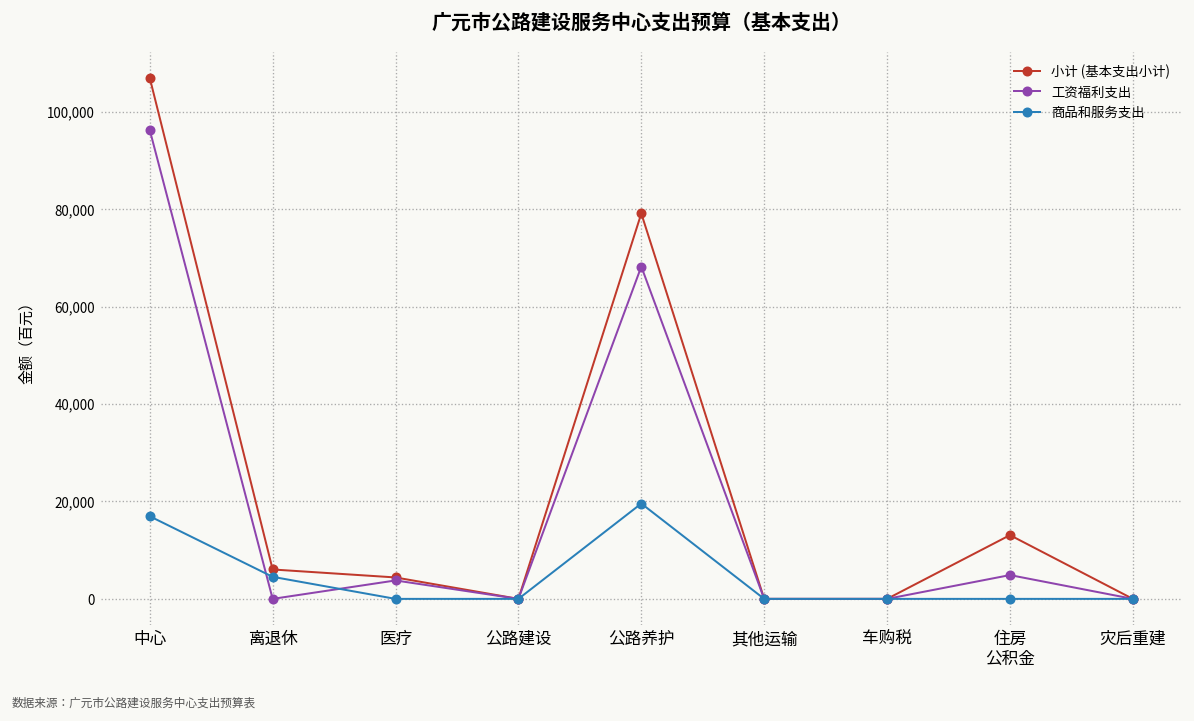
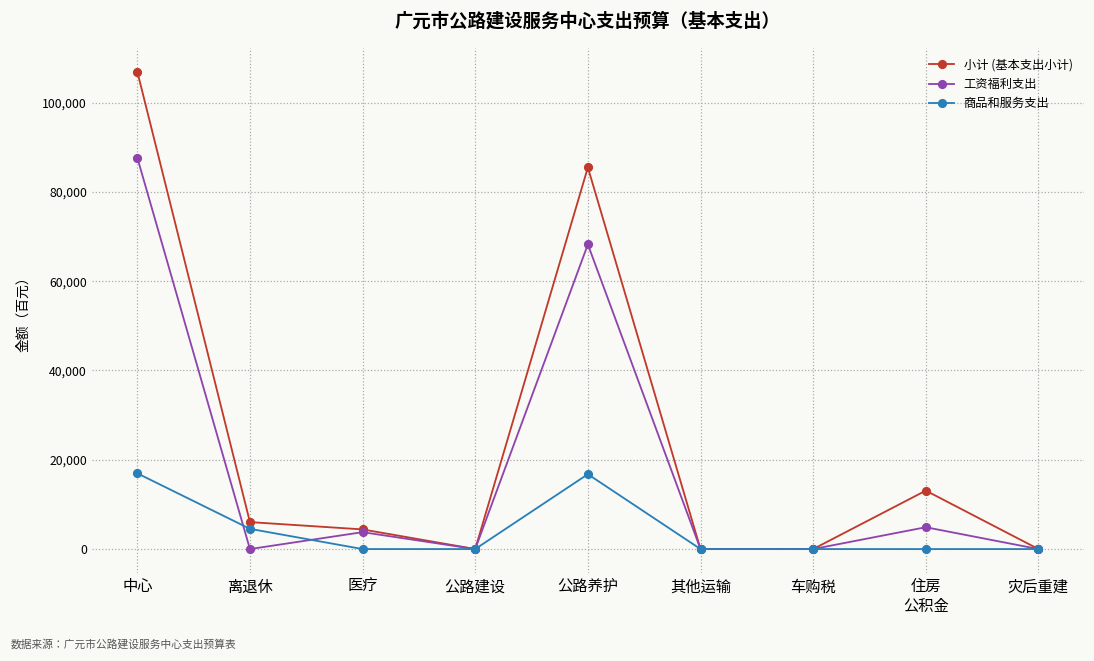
  {
    "小计 (基本支出小计)": {
      "中心": "107,000",
      "离退休": "6,000",
-     "公路养护": "79,000",
+     "公路养护": "85,000",
      "住房 公积金": "13,000"
    },
    "工资福利支出": {
-     "中心": "96,000",
+     "中心": "88,000",
      "离退休": "0",
      "公路养护": "68,000",
      "住房 公积金": "5,000"
    },
    "商品和服务支出": {
      "中心": "17,000",
      "离退休": "5,000",
      "医疗": "0",
-     "公路养护": "20,000",
+     "公路养护": "17,000",
      "住房 公积金": "0"
    }
  }
